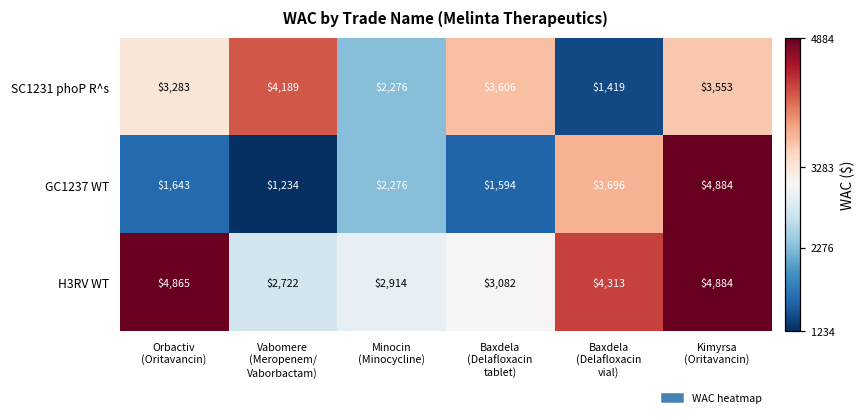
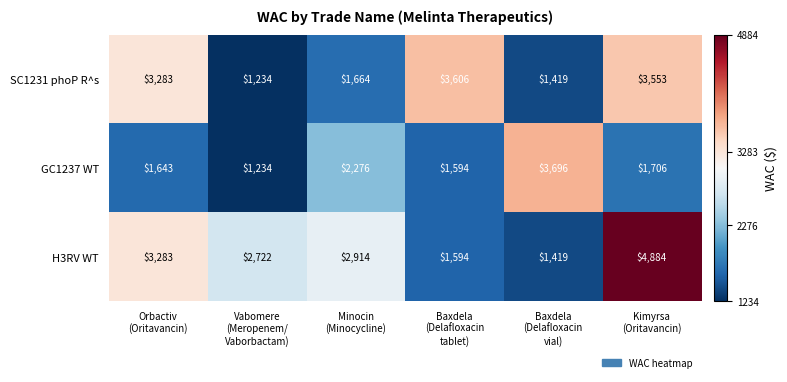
  {
    "SC1231 phoP R^s": {
      "Orbactiv (Oritavancin)": "$3,283",
-     "Vabomere (Meropenem/ Vaborbactam)": "$4,189",
-     "Minocin (Minocycline)": "$2,276",
+     "Vabomere (Meropenem/ Vaborbactam)": "$1,234",
+     "Minocin (Minocycline)": "$1,664",
      "Baxdela (Delafloxacin tablet)": "$3,606",
      "Baxdela (Delafloxacin vial)": "$1,419",
      "Kimyrsa (Oritavancin)": "$3,553"
    },
    "GC1237 WT": {
      "Orbactiv (Oritavancin)": "$1,643",
      "Vabomere (Meropenem/ Vaborbactam)": "$1,234",
      "Minocin (Minocycline)": "$2,276",
      "Baxdela (Delafloxacin tablet)": "$1,594",
      "Baxdela (Delafloxacin vial)": "$3,696",
-     "Kimyrsa (Oritavancin)": "$4,884"
+     "Kimyrsa (Oritavancin)": "$1,706"
    },
    "H3RV WT": {
-     "Orbactiv (Oritavancin)": "$4,865",
+     "Orbactiv (Oritavancin)": "$3,283",
      "Vabomere (Meropenem/ Vaborbactam)": "$2,722",
      "Minocin (Minocycline)": "$2,914",
-     "Baxdela (Delafloxacin tablet)": "$3,082",
-     "Baxdela (Delafloxacin vial)": "$4,313",
+     "Baxdela (Delafloxacin tablet)": "$1,594",
+     "Baxdela (Delafloxacin vial)": "$1,419",
      "Kimyrsa (Oritavancin)": "$4,884"
    }
  }
